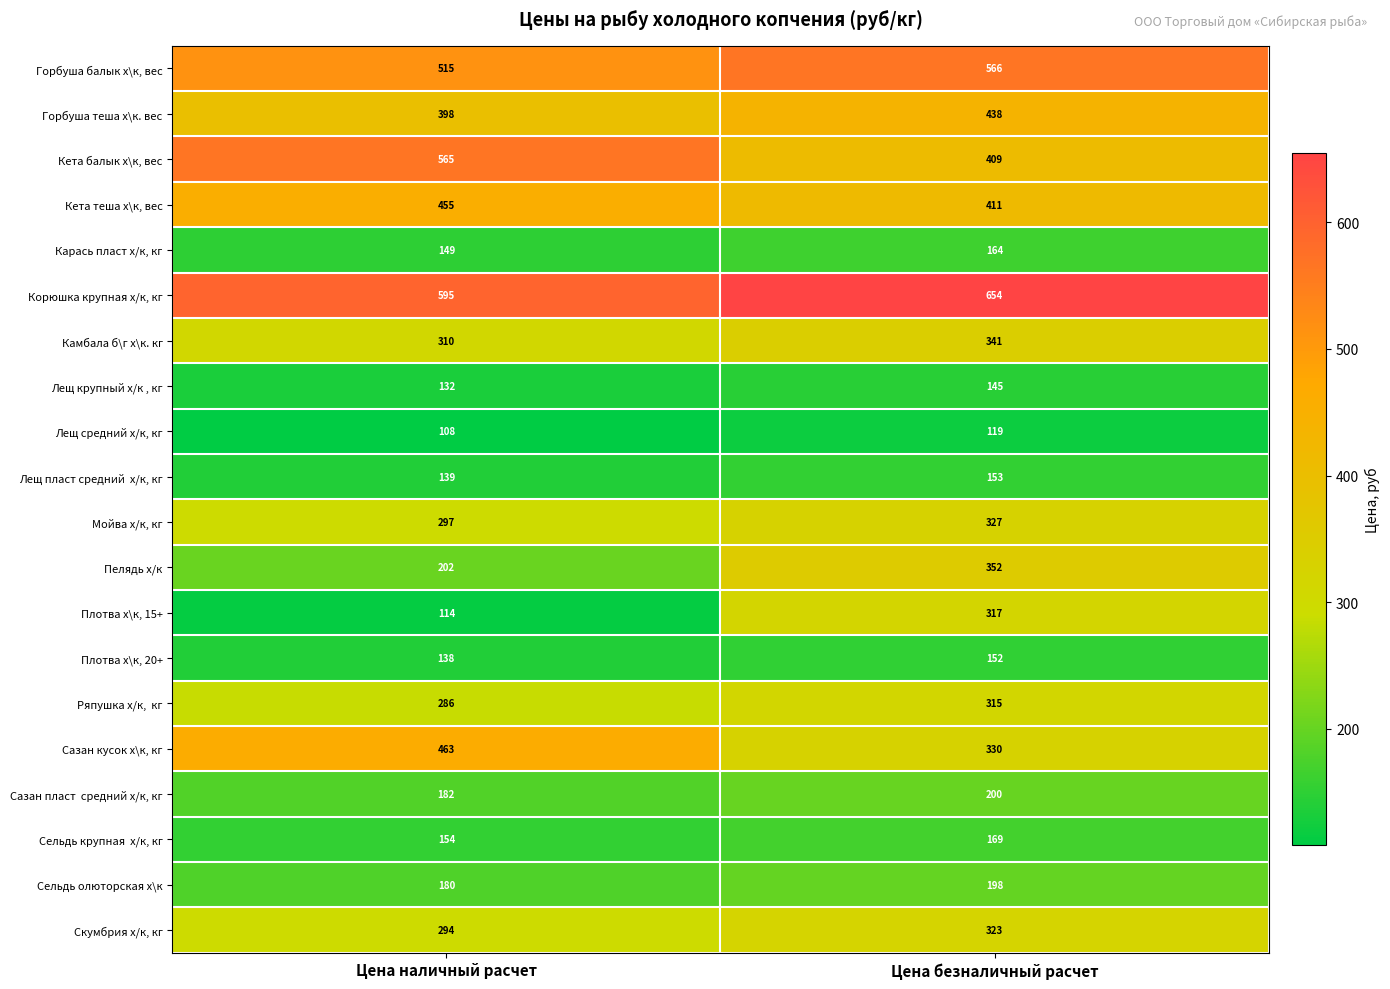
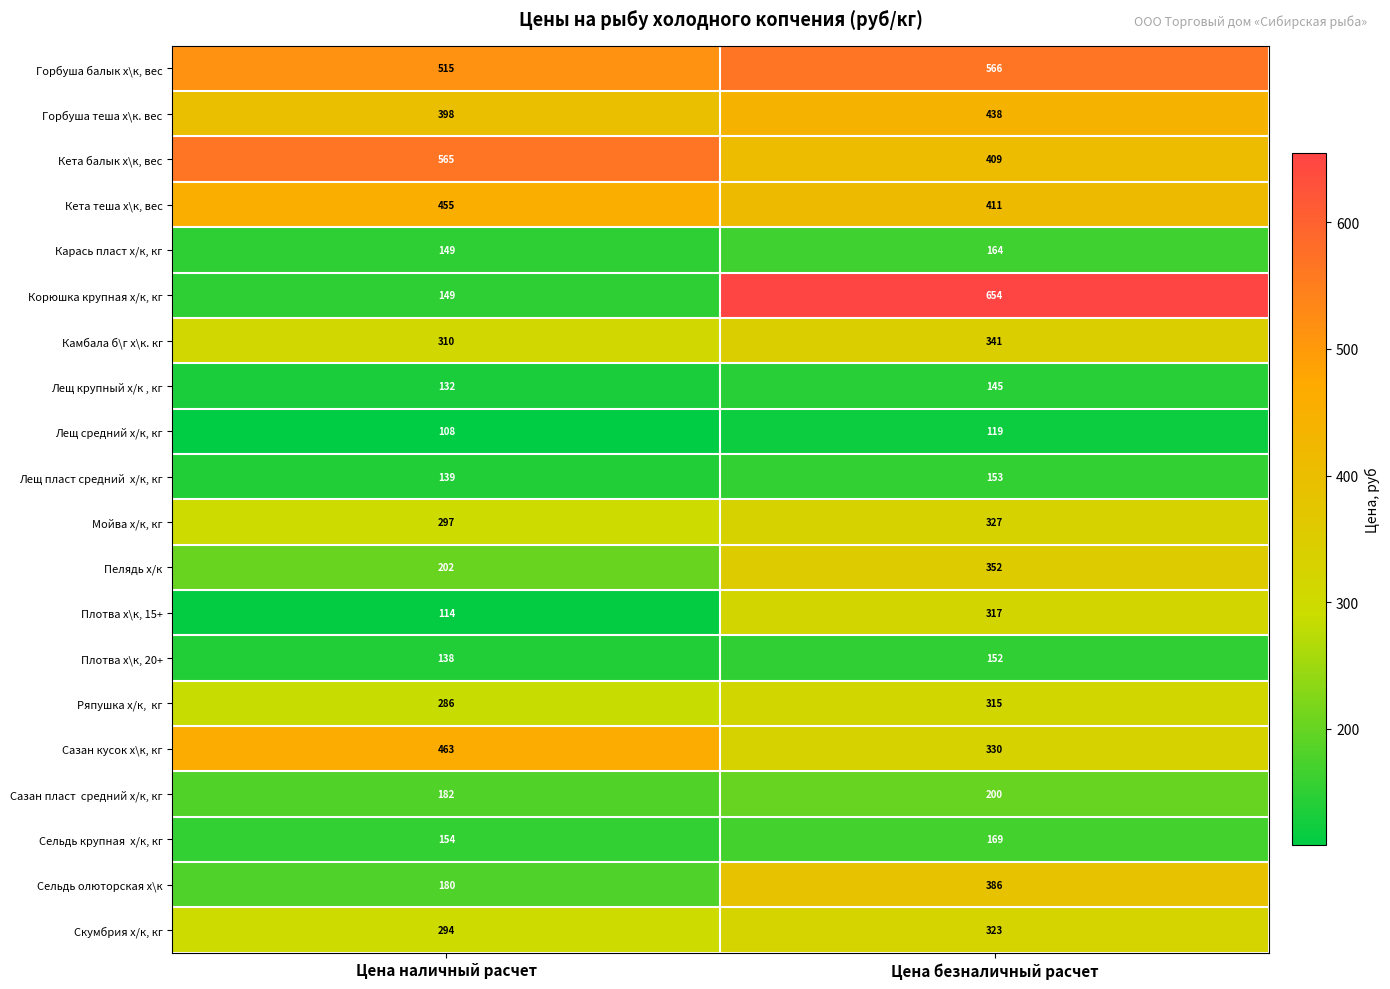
  {
    "Горбуша балык х\\к, вес": {
      "Цена наличный расчет": 515,
      "Цена безналичный расчет": 566
    },
    "Горбуша теша х\\к. вес": {
      "Цена наличный расчет": 398,
      "Цена безналичный расчет": 438
    },
    "Кета балык х\\к, вес": {
      "Цена наличный расчет": 565,
      "Цена безналичный расчет": 409
    },
    "Кета теша х\\к, вес": {
      "Цена наличный расчет": 455,
      "Цена безналичный расчет": 411
    },
    "Карась пласт х/к, кг": {
      "Цена наличный расчет": 149,
      "Цена безналичный расчет": 164
    },
    "Корюшка крупная х/к, кг": {
-     "Цена наличный расчет": 595,
+     "Цена наличный расчет": 149,
      "Цена безналичный расчет": 654
    },
    "Камбала б\\г х\\к. кг": {
      "Цена наличный расчет": 310,
      "Цена безналичный расчет": 341
    },
    "Лещ крупный х/к , кг": {
      "Цена наличный расчет": 132,
      "Цена безналичный расчет": 145
    },
    "Лещ средний х/к, кг": {
      "Цена наличный расчет": 108,
      "Цена безналичный расчет": 119
    },
    "Лещ пласт средний х/к, кг": {
      "Цена наличный расчет": 139,
      "Цена безналичный расчет": 153
    },
    "Мойва х/к, кг": {
      "Цена наличный расчет": 297,
      "Цена безналичный расчет": 327
    },
    "Пелядь х/к": {
      "Цена наличный расчет": 202,
      "Цена безналичный расчет": 352
    },
    "Плотва х\\к, 15+": {
      "Цена наличный расчет": 114,
      "Цена безналичный расчет": 317
    },
    "Плотва х\\к, 20+": {
      "Цена наличный расчет": 138,
      "Цена безналичный расчет": 152
    },
    "Ряпушка х/к, кг": {
      "Цена наличный расчет": 286,
      "Цена безналичный расчет": 315
    },
    "Сазан кусок х\\к, кг": {
      "Цена наличный расчет": 463,
      "Цена безналичный расчет": 330
    },
    "Сазан пласт средний х/к, кг": {
      "Цена наличный расчет": 182,
      "Цена безналичный расчет": 200
    },
    "Сельдь крупная х/к, кг": {
      "Цена наличный расчет": 154,
      "Цена безналичный расчет": 169
    },
    "Сельдь олюторская х\\к": {
      "Цена наличный расчет": 180,
-     "Цена безналичный расчет": 198
+     "Цена безналичный расчет": 386
    },
    "Скумбрия х/к, кг": {
      "Цена наличный расчет": 294,
      "Цена безналичный расчет": 323
    }
  }
